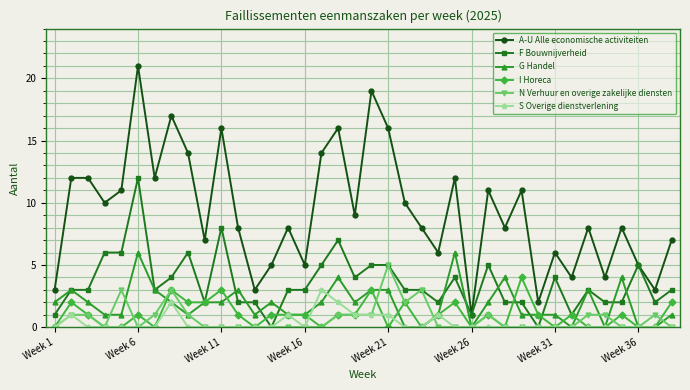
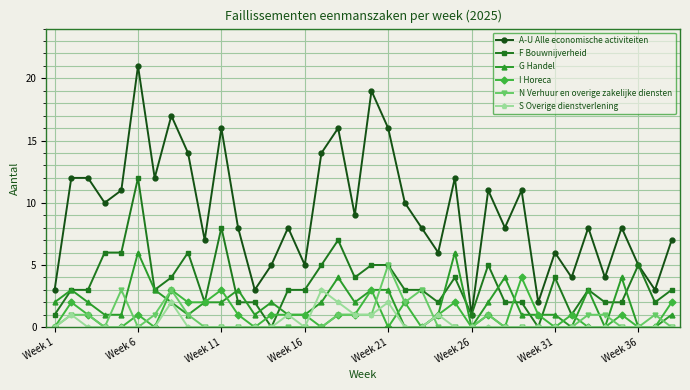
  {
    "S Overige dienstverlening": {
-     "Week 21": 1
+     "Week 21": 2
    }
  }
